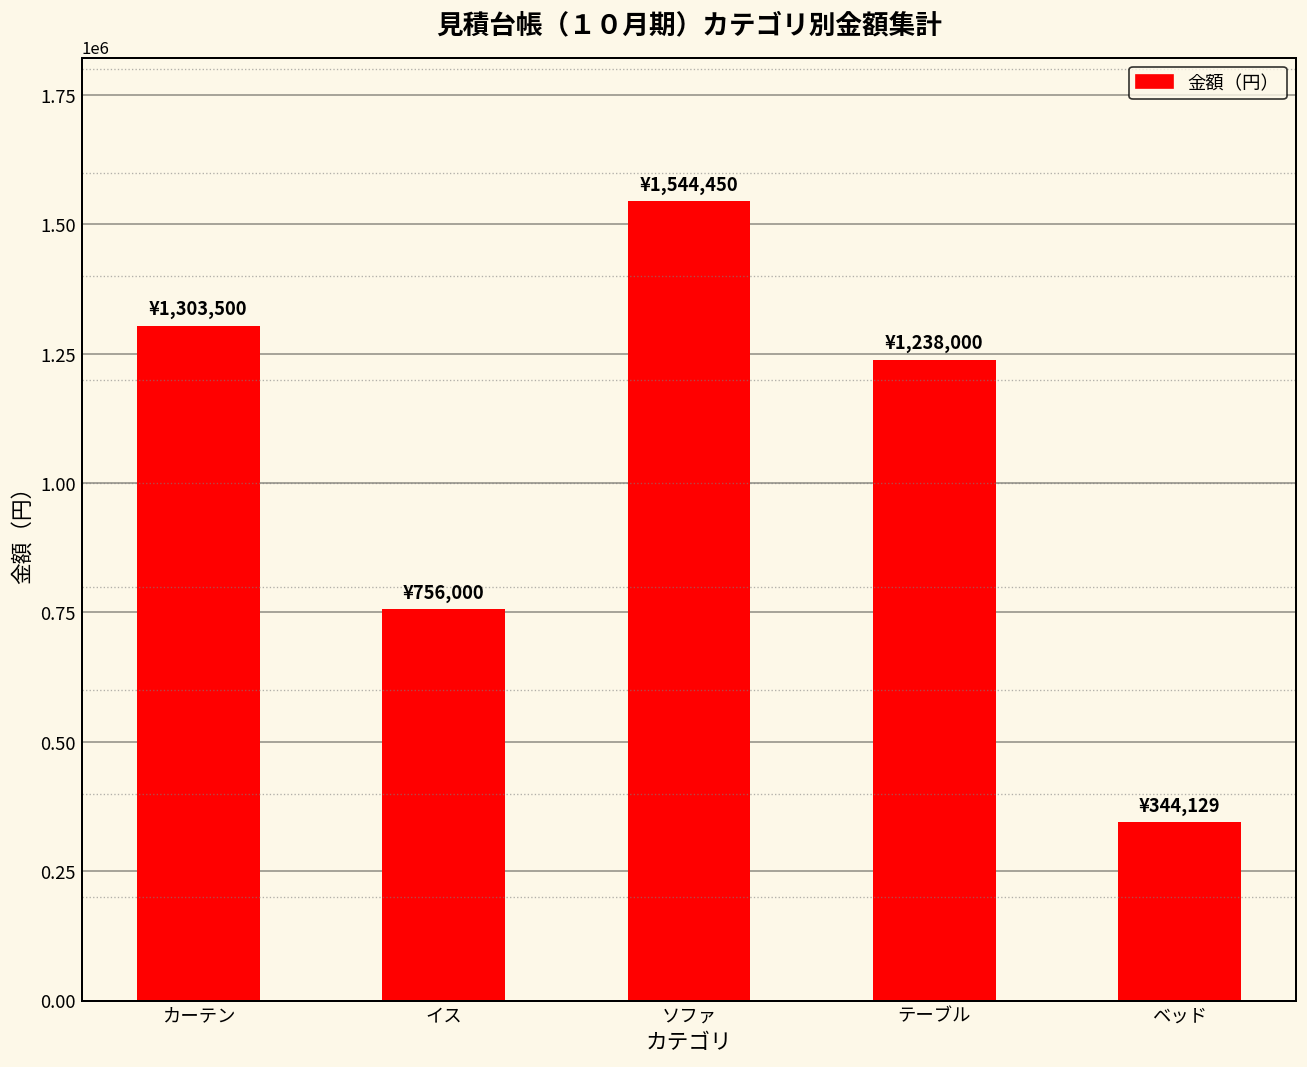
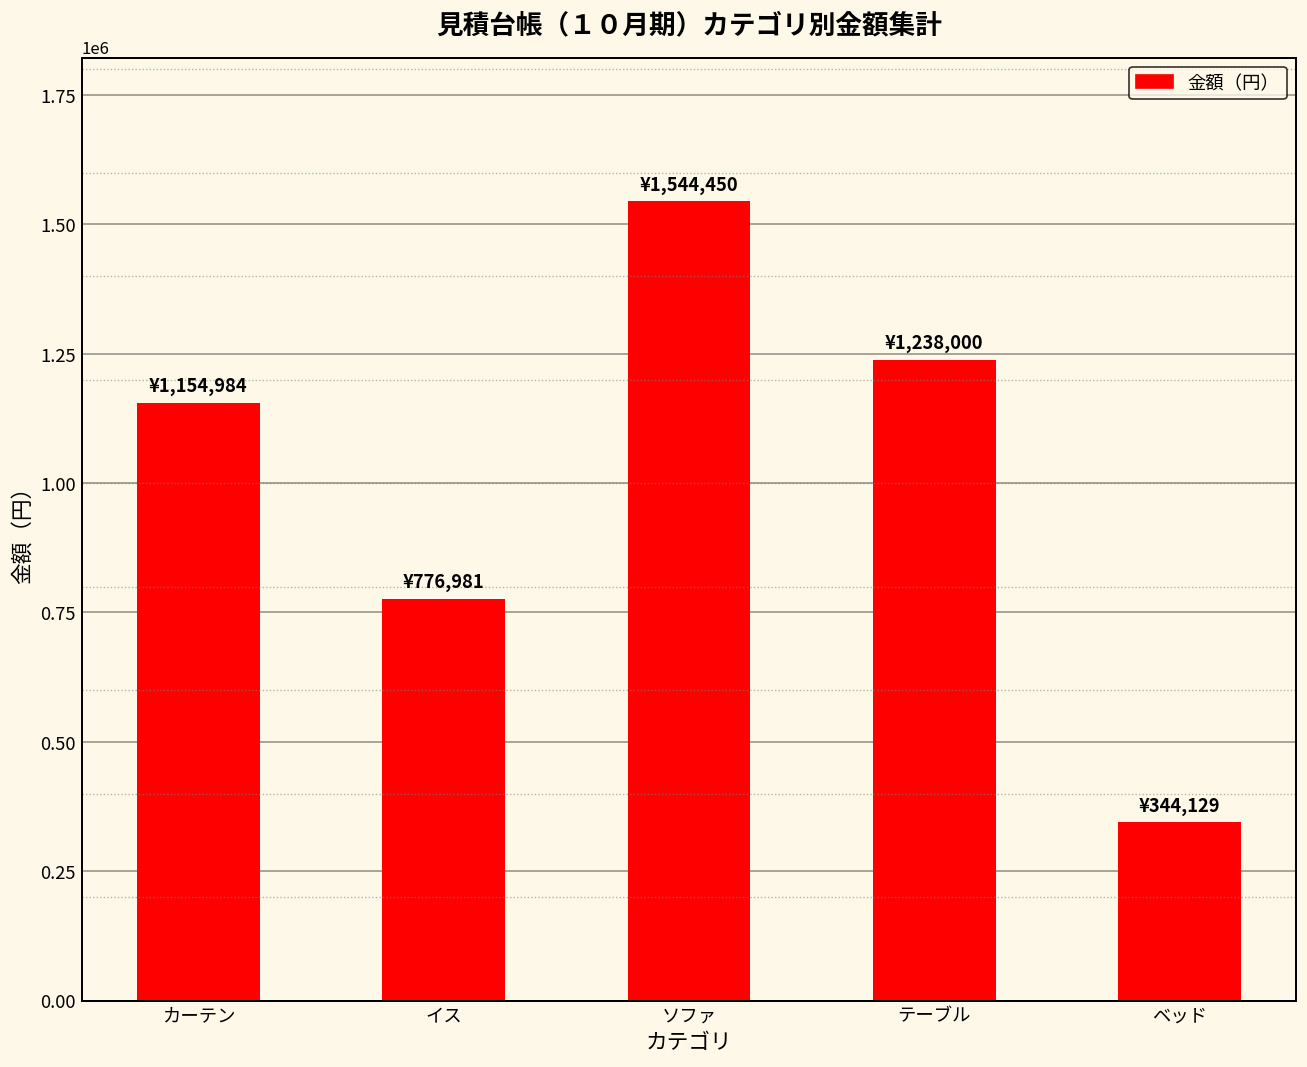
  {
-   "カーテン": "¥1,303,500",
-   "イス": "¥756,000",
+   "カーテン": "¥1,154,984",
+   "イス": "¥776,981",
    "ソファ": "¥1,544,450",
    "テーブル": "¥1,238,000",
    "ベッド": "¥344,129"
  }
